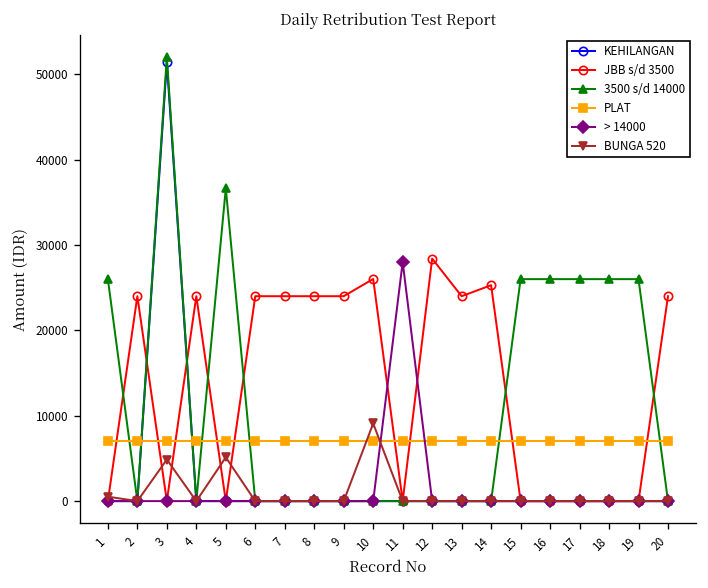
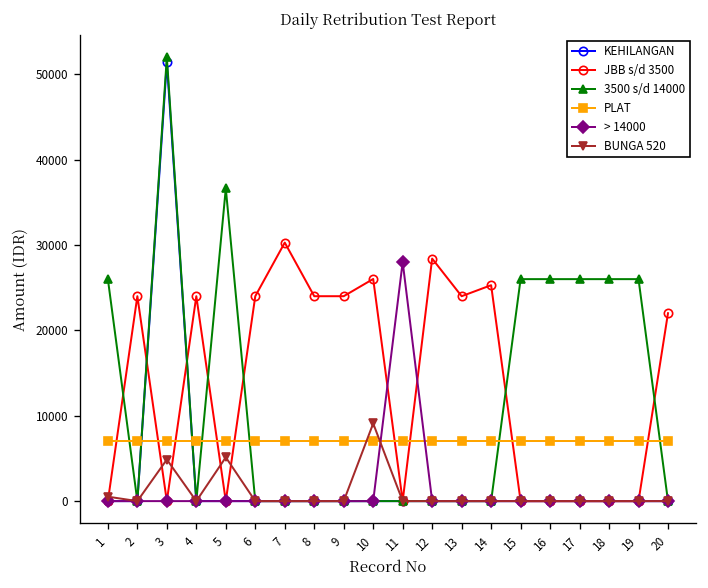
  {
    "KEHILANGAN": {
      "3": 51000
    },
    "JBB s/d 3500": {
      "2": 24000,
      "4": 24000,
      "6": 24000,
-     "7": 24000,
+     "7": 30000,
      "8": 24000,
      "9": 24000,
      "10": 26000,
      "12": 28000,
      "13": 24000,
      "14": 25000,
-     "20": 24000
+     "20": 22000
    },
    "3500 s/d 14000": {
      "1": 26000,
      "3": 52000,
      "5": 37000,
      "15": 26000,
      "16": 26000,
      "17": 26000,
      "18": 26000,
      "19": 26000
    },
    "PLAT": {
      "1": 7000,
      "2": 7000,
      "3": 7000,
      "4": 7000,
      "5": 7000,
      "6": 7000,
      "7": 7000,
      "8": 7000,
      "9": 7000,
      "10": 7000,
      "11": 7000,
      "12": 7000,
      "13": 7000,
      "14": 7000,
      "15": 7000,
      "16": 7000,
      "17": 7000,
      "18": 7000,
      "19": 7000,
      "20": 7000
    },
    "> 14000": {
      "11": 28000
    },
    "BUNGA 520": {
      "1": 1000,
      "3": 5000,
      "5": 5000,
      "10": 9000
    }
  }
